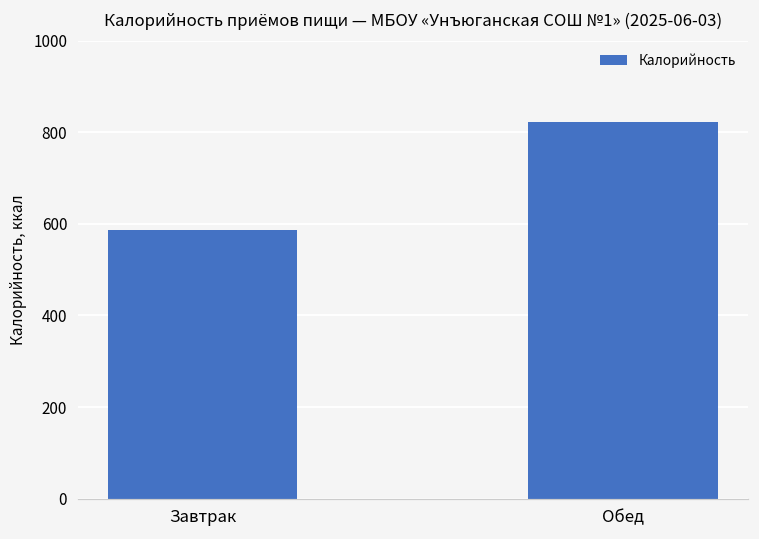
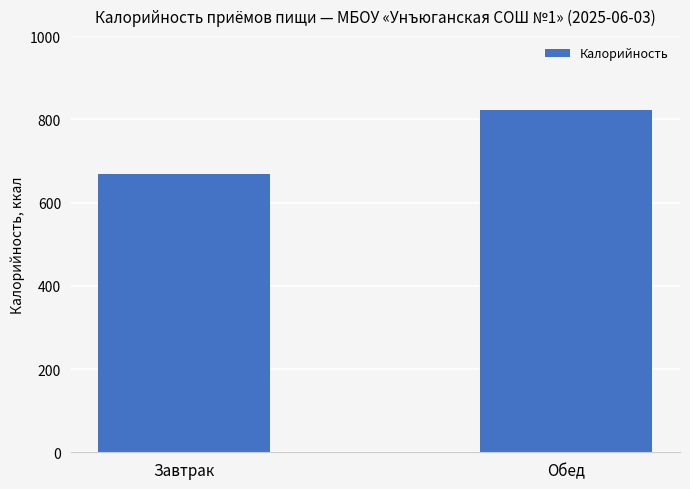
  {
-   "Завтрак": 590,
+   "Завтрак": 670,
    "Обед": 820
  }
